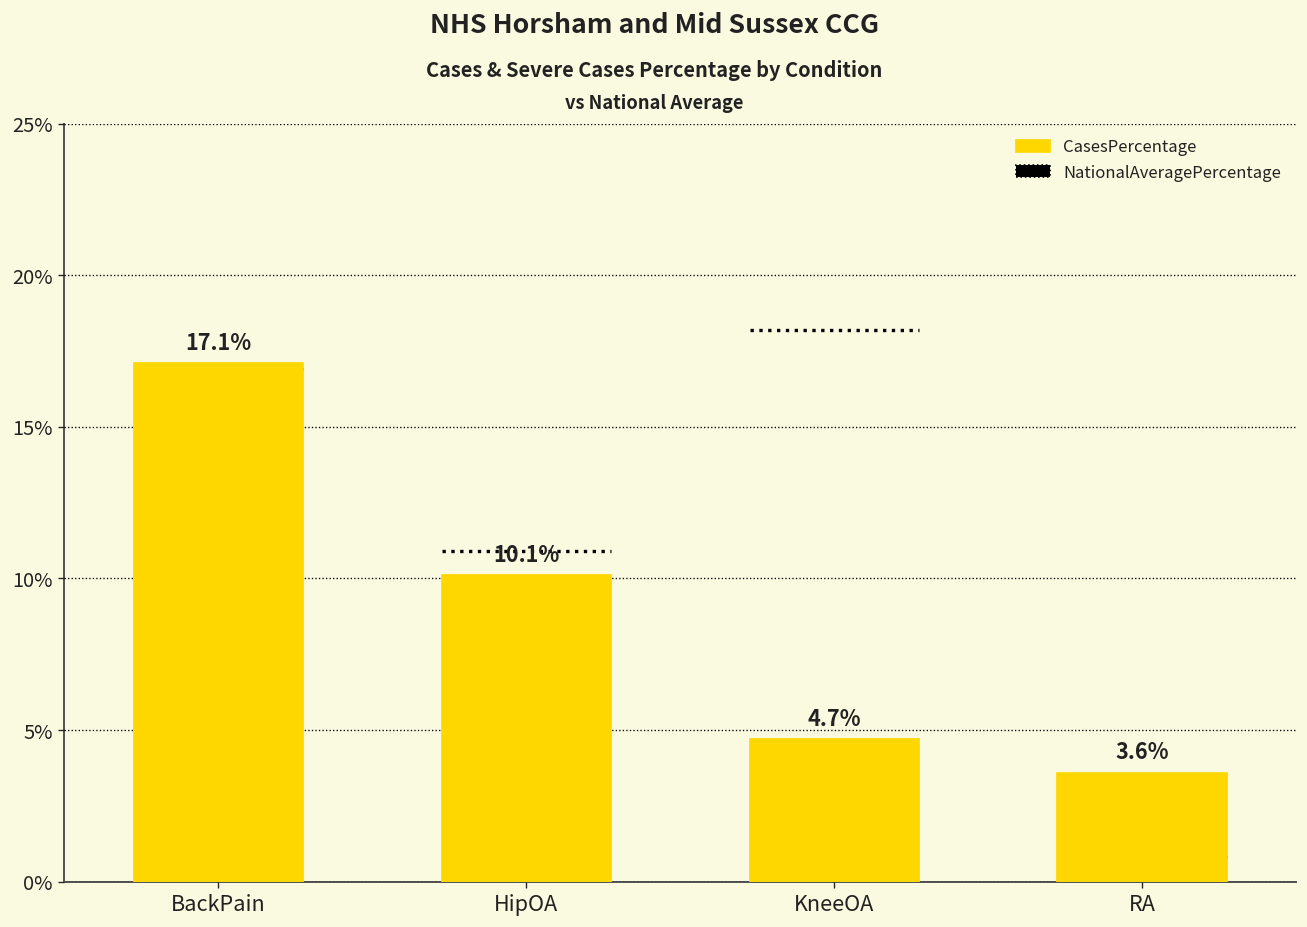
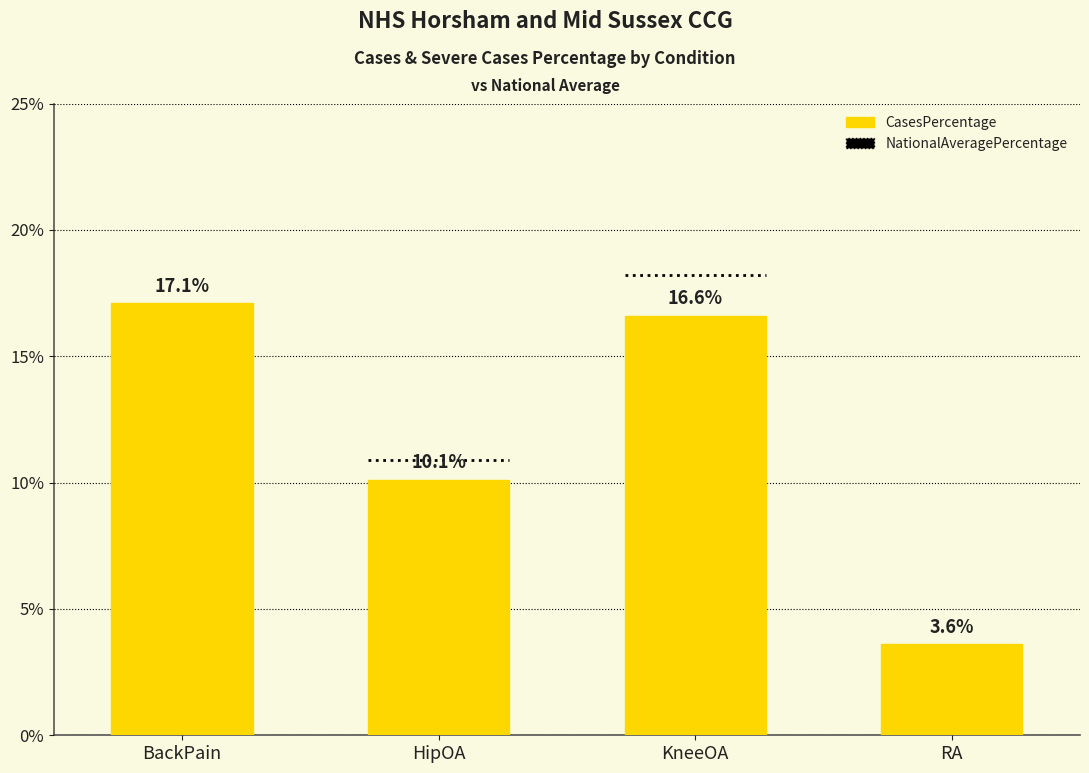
  {
    "BackPain": "17.1%",
    "HipOA": "10.1%",
-   "KneeOA": "4.7%",
+   "KneeOA": "16.6%",
    "RA": "3.6%"
  }
